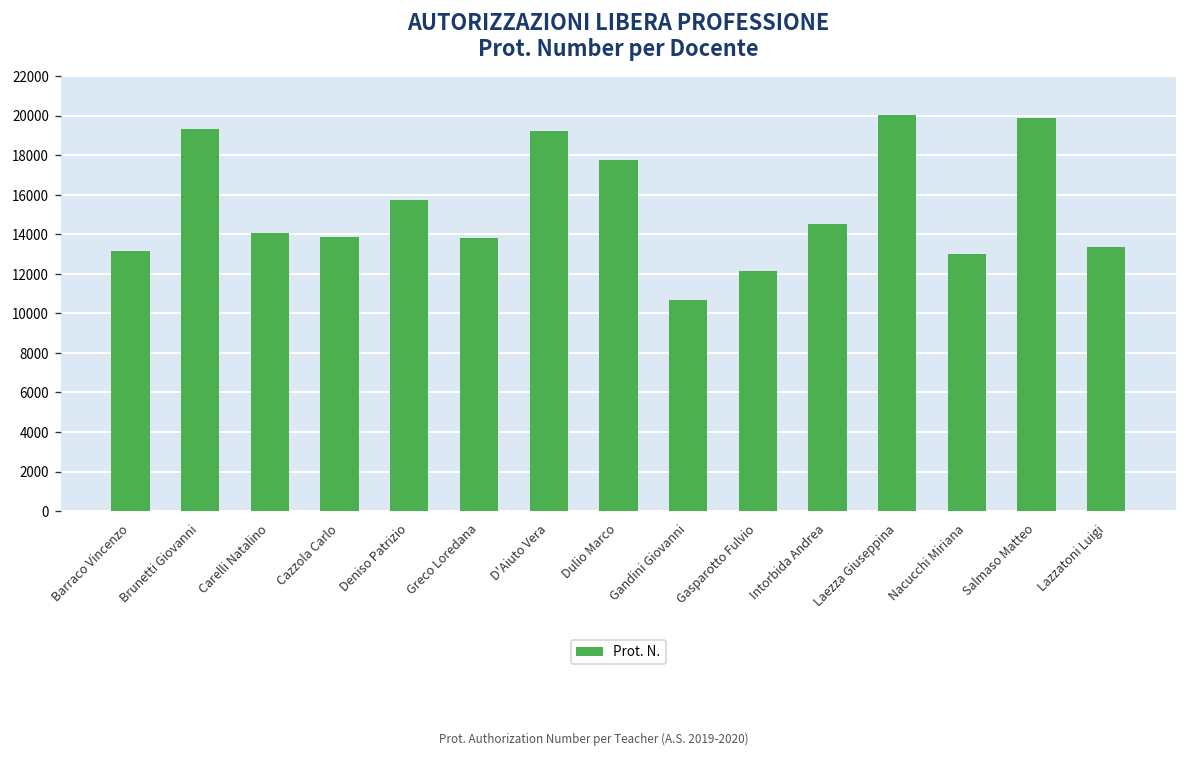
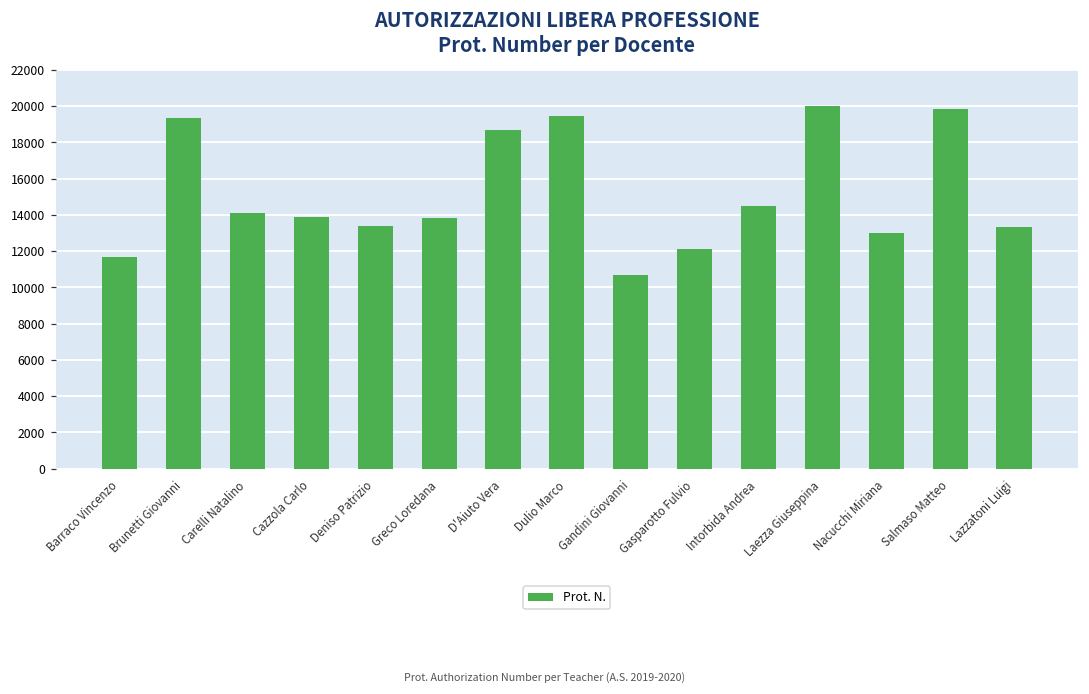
  {
-   "Barraco Vincenzo": 13200,
+   "Barraco Vincenzo": 11700,
    "Brunetti Giovanni": 19300,
    "Carelli Natalino": 14100,
    "Cazzola Carlo": 13900,
-   "Deniso Patrizio": 15700,
+   "Deniso Patrizio": 13400,
    "Greco Loredana": 13800,
-   "D'Aiuto Vera": 19200,
-   "Dulio Marco": 17800,
+   "D'Aiuto Vera": 18700,
+   "Dulio Marco": 19500,
    "Gandini Giovanni": 10700,
    "Gasparotto Fulvio": 12100,
    "Intorbida Andrea": 14500,
    "Laezza Giuseppina": 20000,
    "Nacucchi Miriana": 13000,
    "Salmaso Matteo": 19900,
    "Lazzatoni Luigi": 13300
  }
